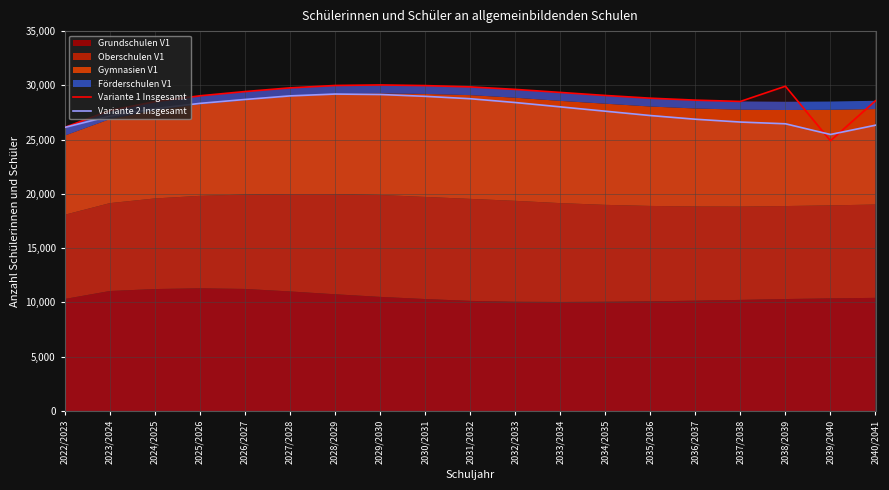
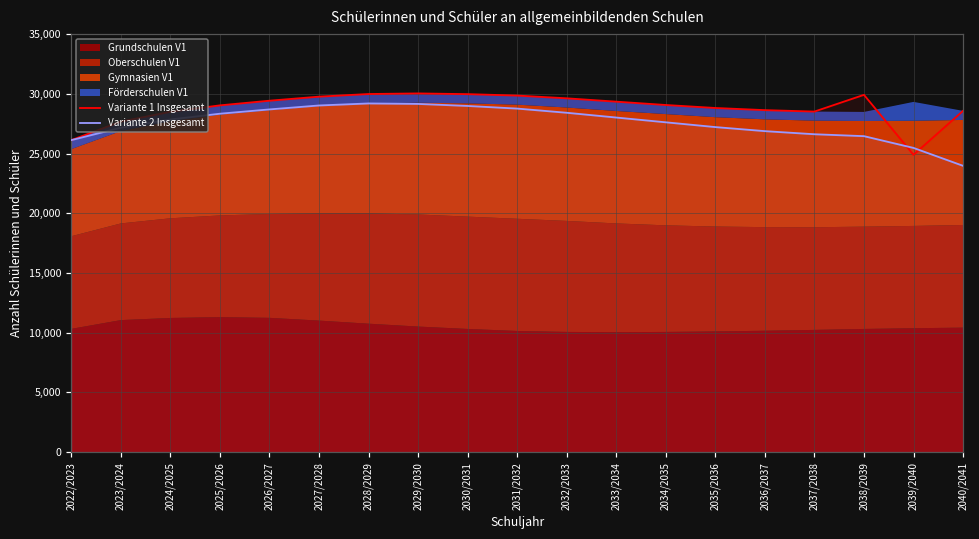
  {
    "Variante 1 Insgesamt": {
      "2038/2039": "29,900",
      "2039/2040": "24,900"
    },
    "Variante 2 Insgesamt": {
      "2031/2032": "28,800",
      "2032/2033": "28,400",
      "2033/2034": "28,000",
      "2034/2035": "27,600",
      "2035/2036": "27,200",
      "2036/2037": "26,900",
      "2037/2038": "26,600",
      "2038/2039": "26,500",
      "2039/2040": "25,500",
-     "2040/2041": "26,300"
+     "2040/2041": "24,000"
    },
    "Förderschulen V1": {
      "2038/2039": "800",
-     "2039/2040": "800"
+     "2039/2040": "1,600"
    }
  }
